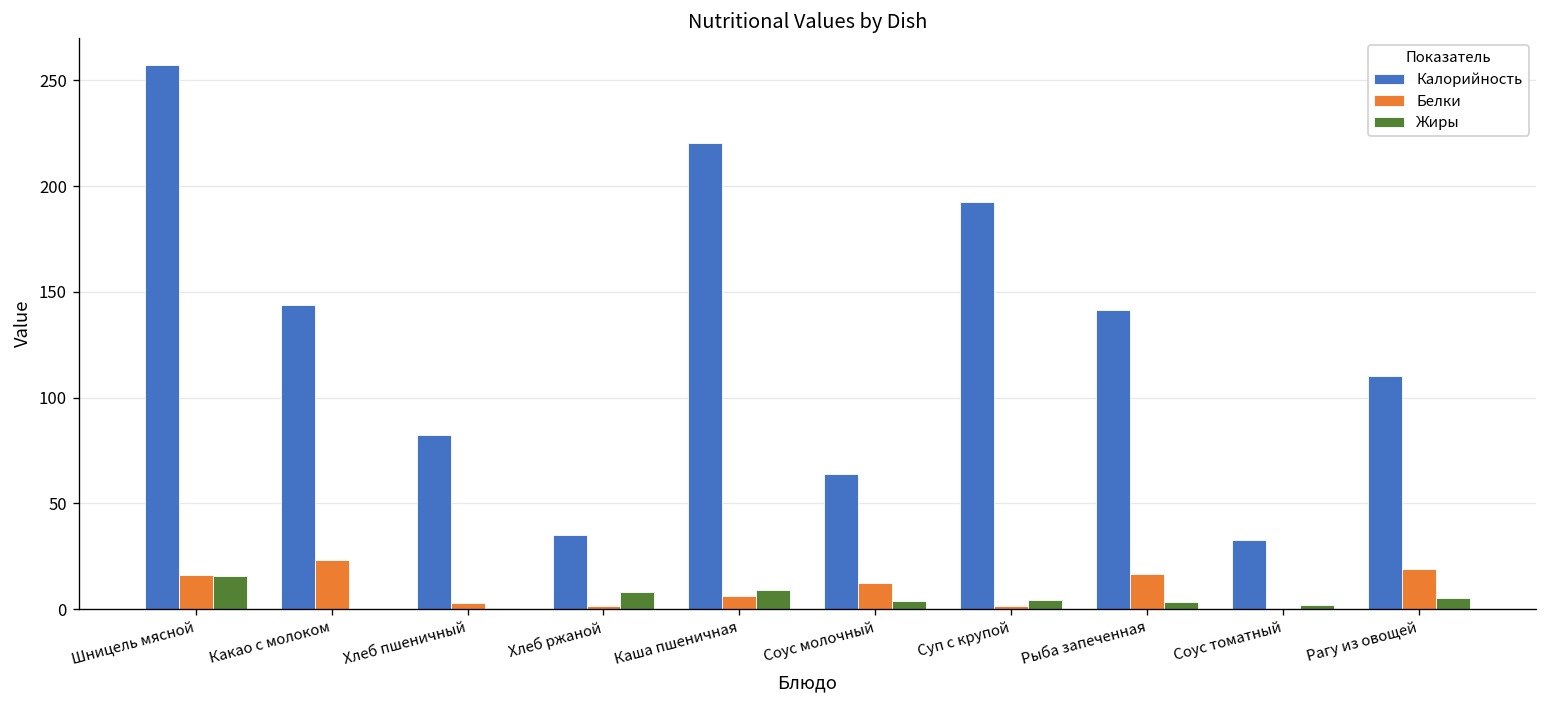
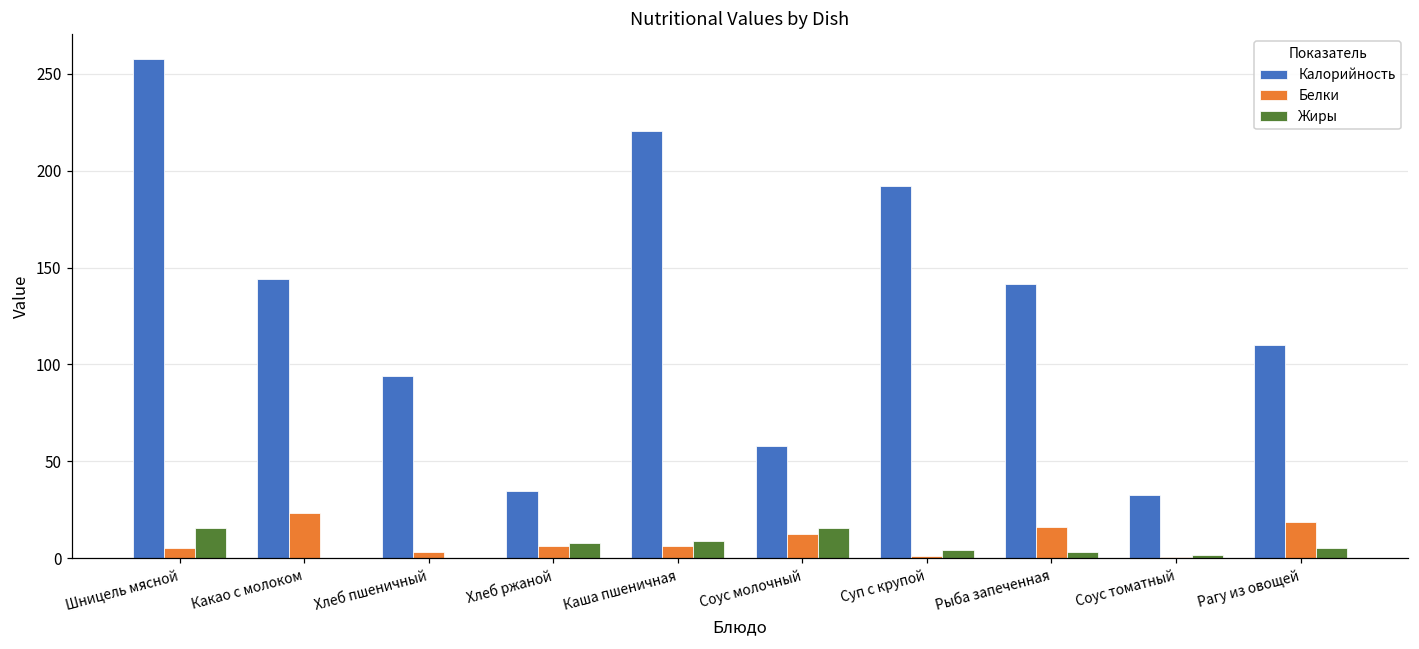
  {
    "Калорийность": {
      "Шницель мясной": 257,
      "Какао с молоком": 144,
-     "Хлеб пшеничный": 82,
+     "Хлеб пшеничный": 94,
      "Хлеб ржаной": 35,
      "Каша пшеничная": 220,
-     "Соус молочный": 64,
+     "Соус молочный": 58,
      "Суп с крупой": 192,
      "Рыба запеченная": 141,
      "Соус томатный": 33,
      "Рагу из овощей": 110
    },
    "Белки": {
-     "Шницель мясной": 16,
+     "Шницель мясной": 5,
      "Какао с молоком": 23,
      "Хлеб пшеничный": 3,
-     "Хлеб ржаной": 1,
+     "Хлеб ржаной": 7,
      "Каша пшеничная": 6,
      "Соус молочный": 12,
      "Рыба запеченная": 16,
      "Рагу из овощей": 19
    },
    "Жиры": {
      "Шницель мясной": 16,
      "Хлеб ржаной": 8,
      "Каша пшеничная": 9,
-     "Соус молочный": 4,
+     "Соус молочный": 16,
      "Суп с крупой": 4,
      "Рыба запеченная": 3,
      "Соус томатный": 2,
      "Рагу из овощей": 5
    }
  }
